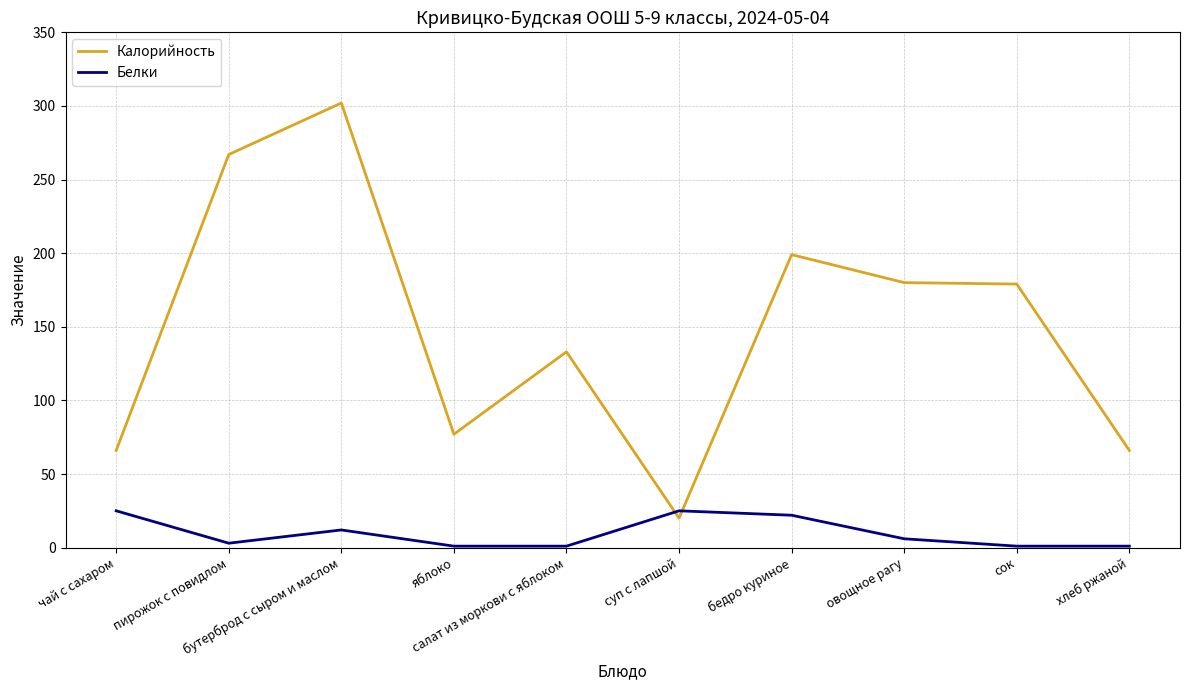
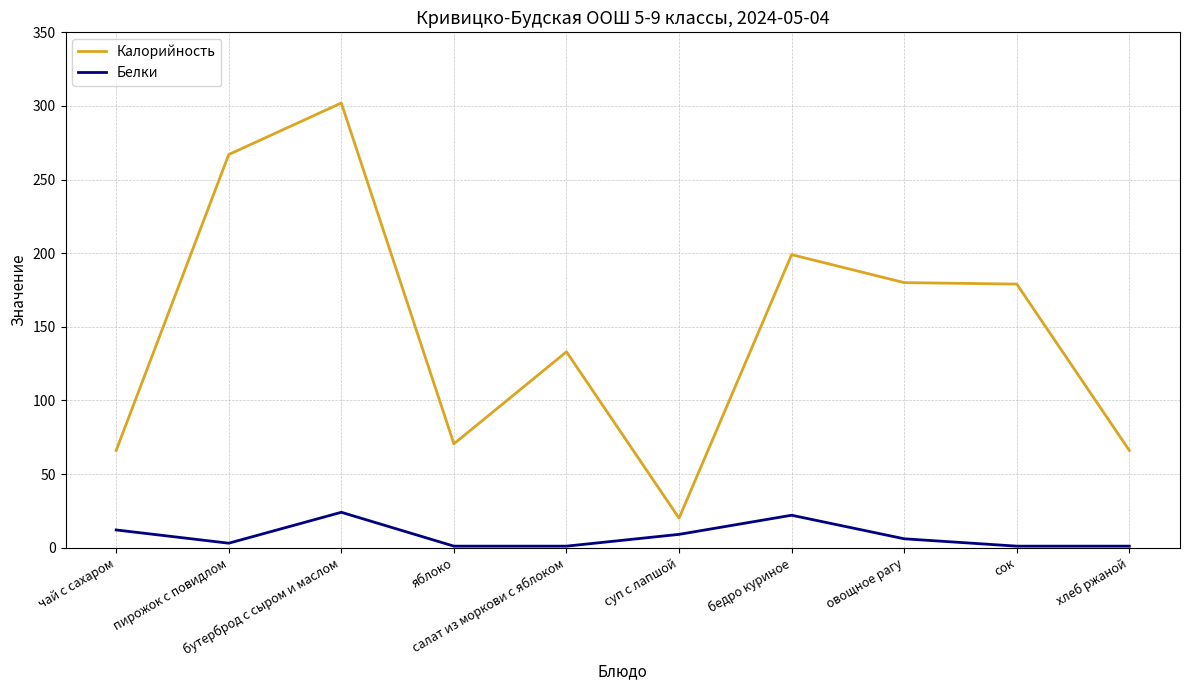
  {
    "Калорийность": {
      "чай с сахаром": 66,
      "пирожок с повидлом": 267,
      "бутерброд с сыром и маслом": 302,
-     "яблоко": 77,
+     "яблоко": 71,
      "салат из моркови с яблоком": 133,
      "суп с лапшой": 20,
      "бедро куриное": 199,
      "овощное рагу": 180,
      "сок": 179,
      "хлеб ржаной": 66
    },
    "Белки": {
-     "чай с сахаром": 25,
+     "чай с сахаром": 12,
      "пирожок с повидлом": 3,
-     "бутерброд с сыром и маслом": 12,
+     "бутерброд с сыром и маслом": 24,
      "яблоко": 1,
      "салат из моркови с яблоком": 1,
-     "суп с лапшой": 25,
+     "суп с лапшой": 9,
      "бедро куриное": 22,
      "овощное рагу": 6,
      "сок": 1,
      "хлеб ржаной": 1
    }
  }
